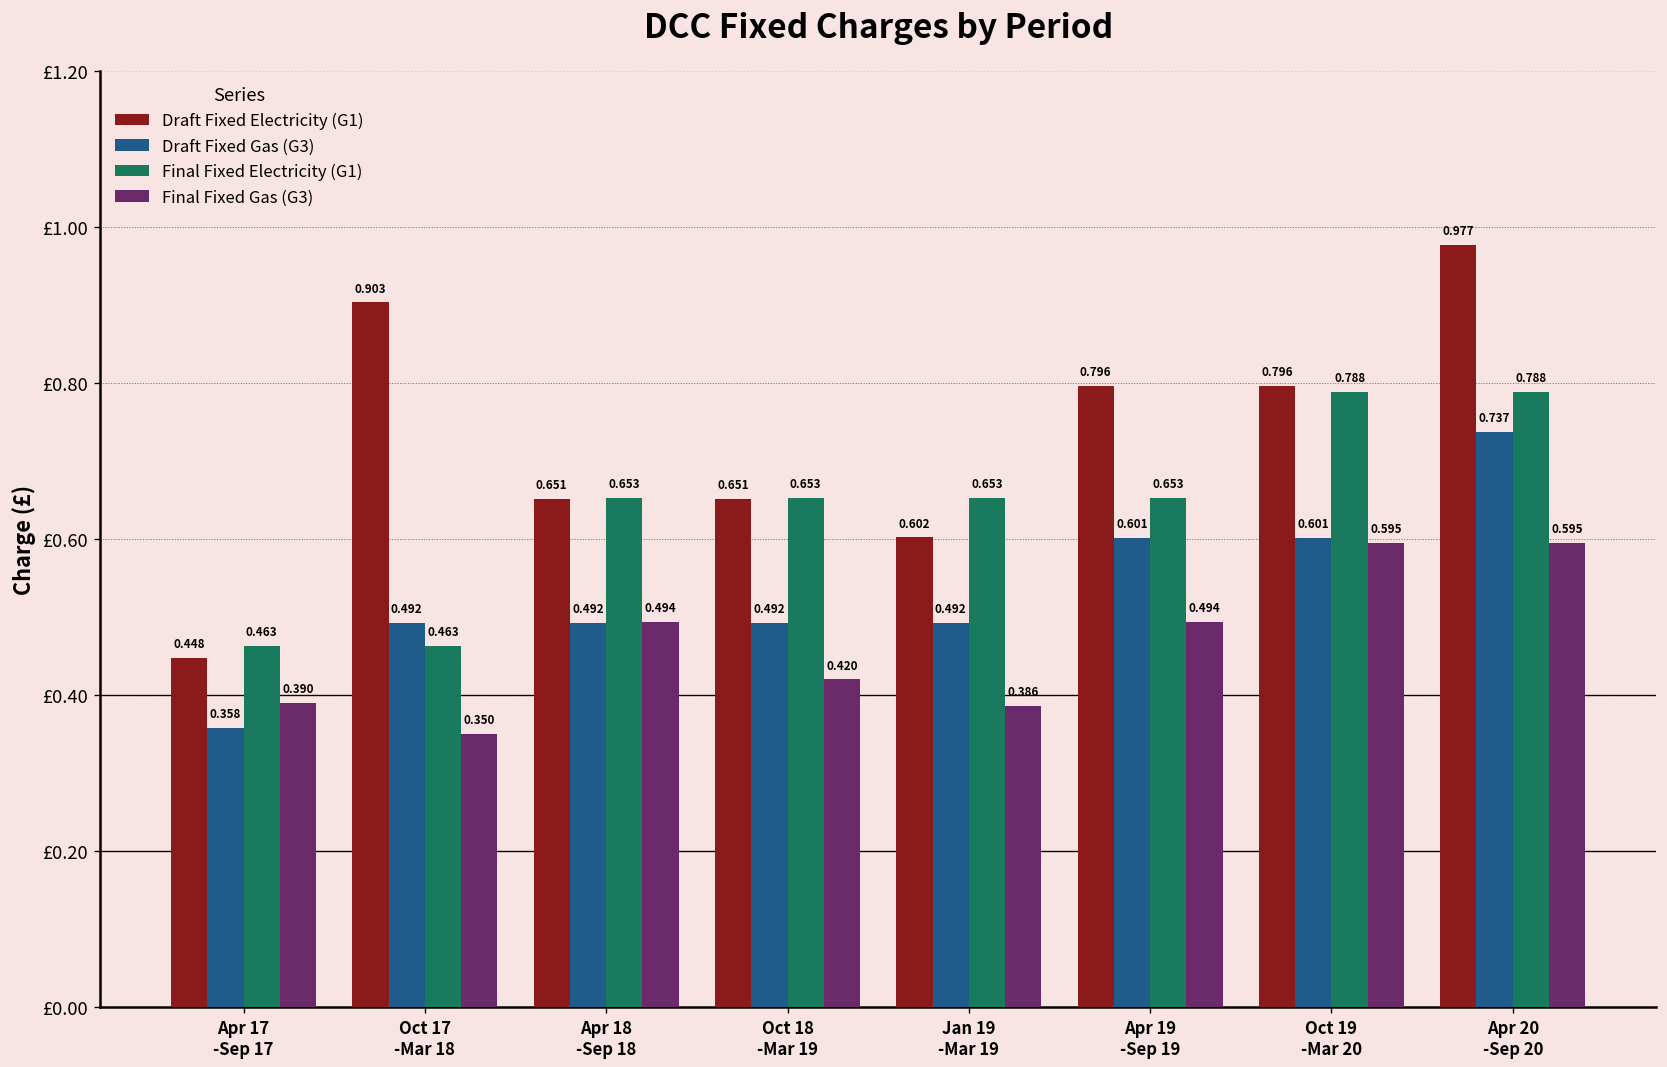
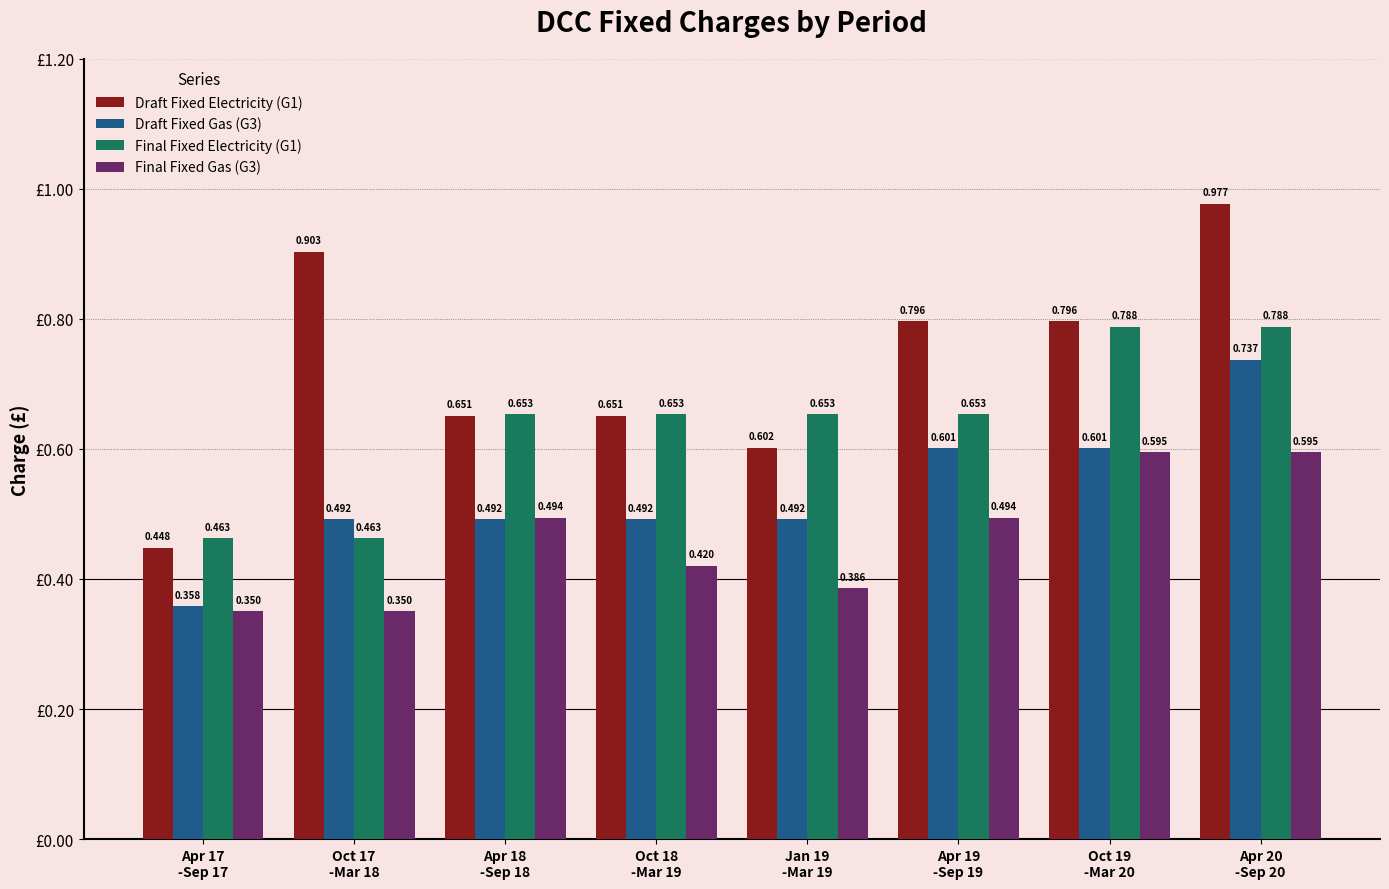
  {
    "Draft Fixed Electricity (G1)": {
      "Apr 17 -Sep 17": 0.448,
      "Oct 17 -Mar 18": 0.903,
      "Apr 18 -Sep 18": 0.651,
      "Oct 18 -Mar 19": 0.651,
      "Jan 19 -Mar 19": 0.602,
      "Apr 19 -Sep 19": 0.796,
      "Oct 19 -Mar 20": 0.796,
      "Apr 20 -Sep 20": 0.977
    },
    "Final Fixed Gas (G3)": {
-     "Apr 17 -Sep 17": 0.390,
+     "Apr 17 -Sep 17": 0.350,
      "Oct 17 -Mar 18": 0.350,
      "Apr 18 -Sep 18": 0.494,
      "Oct 18 -Mar 19": 0.420,
      "Jan 19 -Mar 19": 0.386,
      "Apr 19 -Sep 19": 0.494,
      "Oct 19 -Mar 20": 0.595,
      "Apr 20 -Sep 20": 0.595
    }
  }
